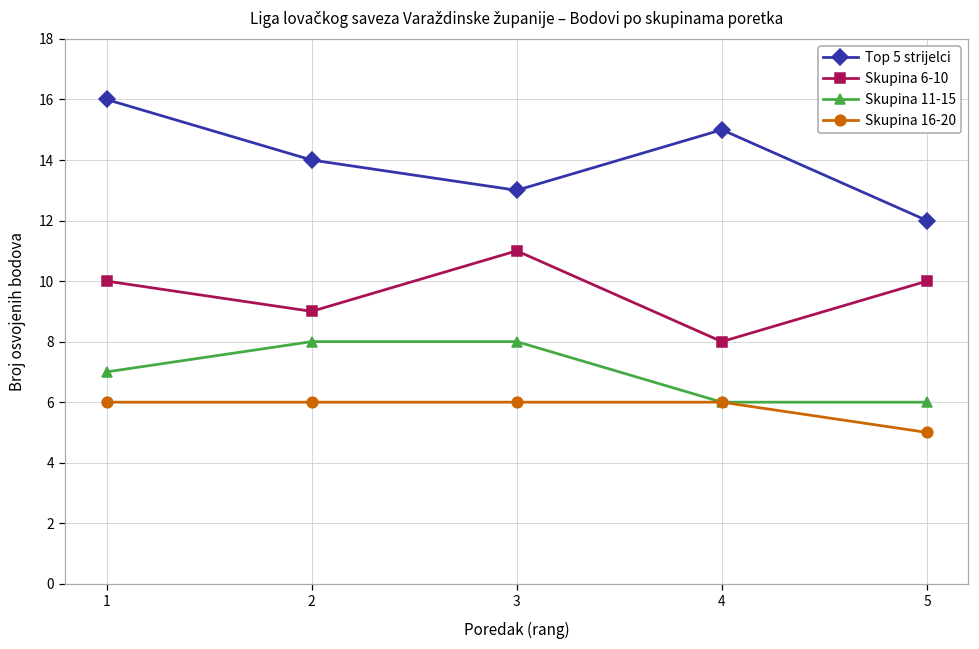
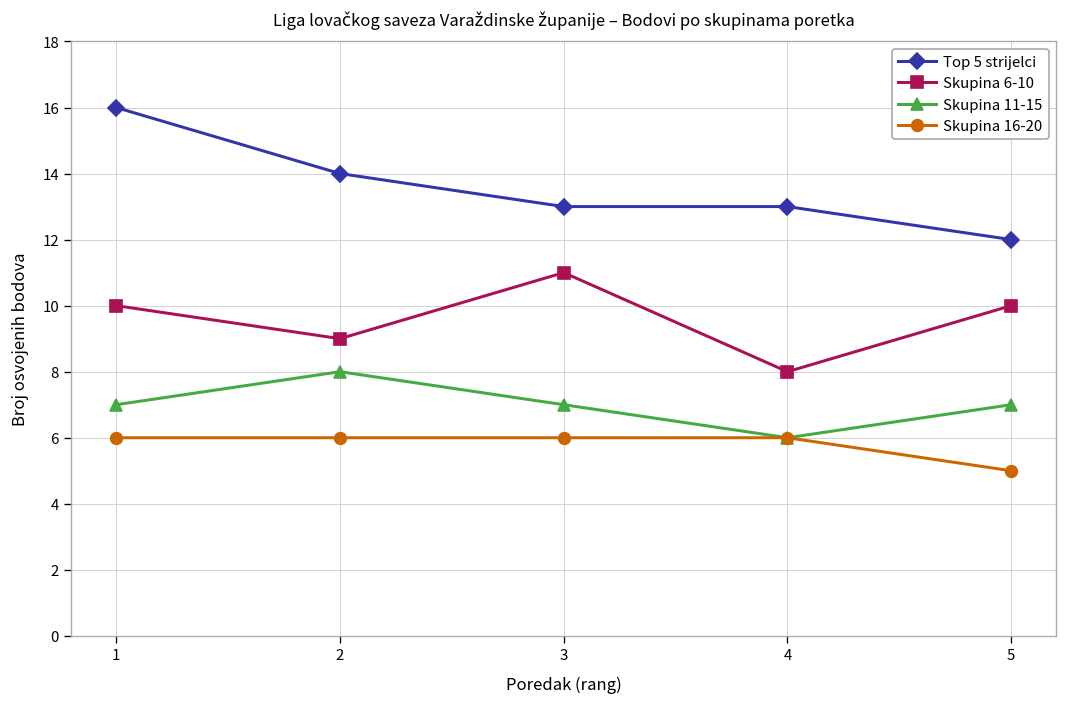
  {
    "Top 5 strijelci": {
      "1": 16,
      "2": 14,
      "3": 13,
-     "4": 15,
+     "4": 13,
      "5": 12
    },
    "Skupina 6-10": {
      "1": 10,
      "2": 9,
      "3": 11,
      "4": 8,
      "5": 10
    },
    "Skupina 11-15": {
      "1": 7,
      "2": 8,
-     "3": 8,
-     "5": 6
+     "3": 7,
+     "5": 7
    },
    "Skupina 16-20": {
      "1": 6,
      "2": 6,
      "3": 6,
      "5": 5
    }
  }
